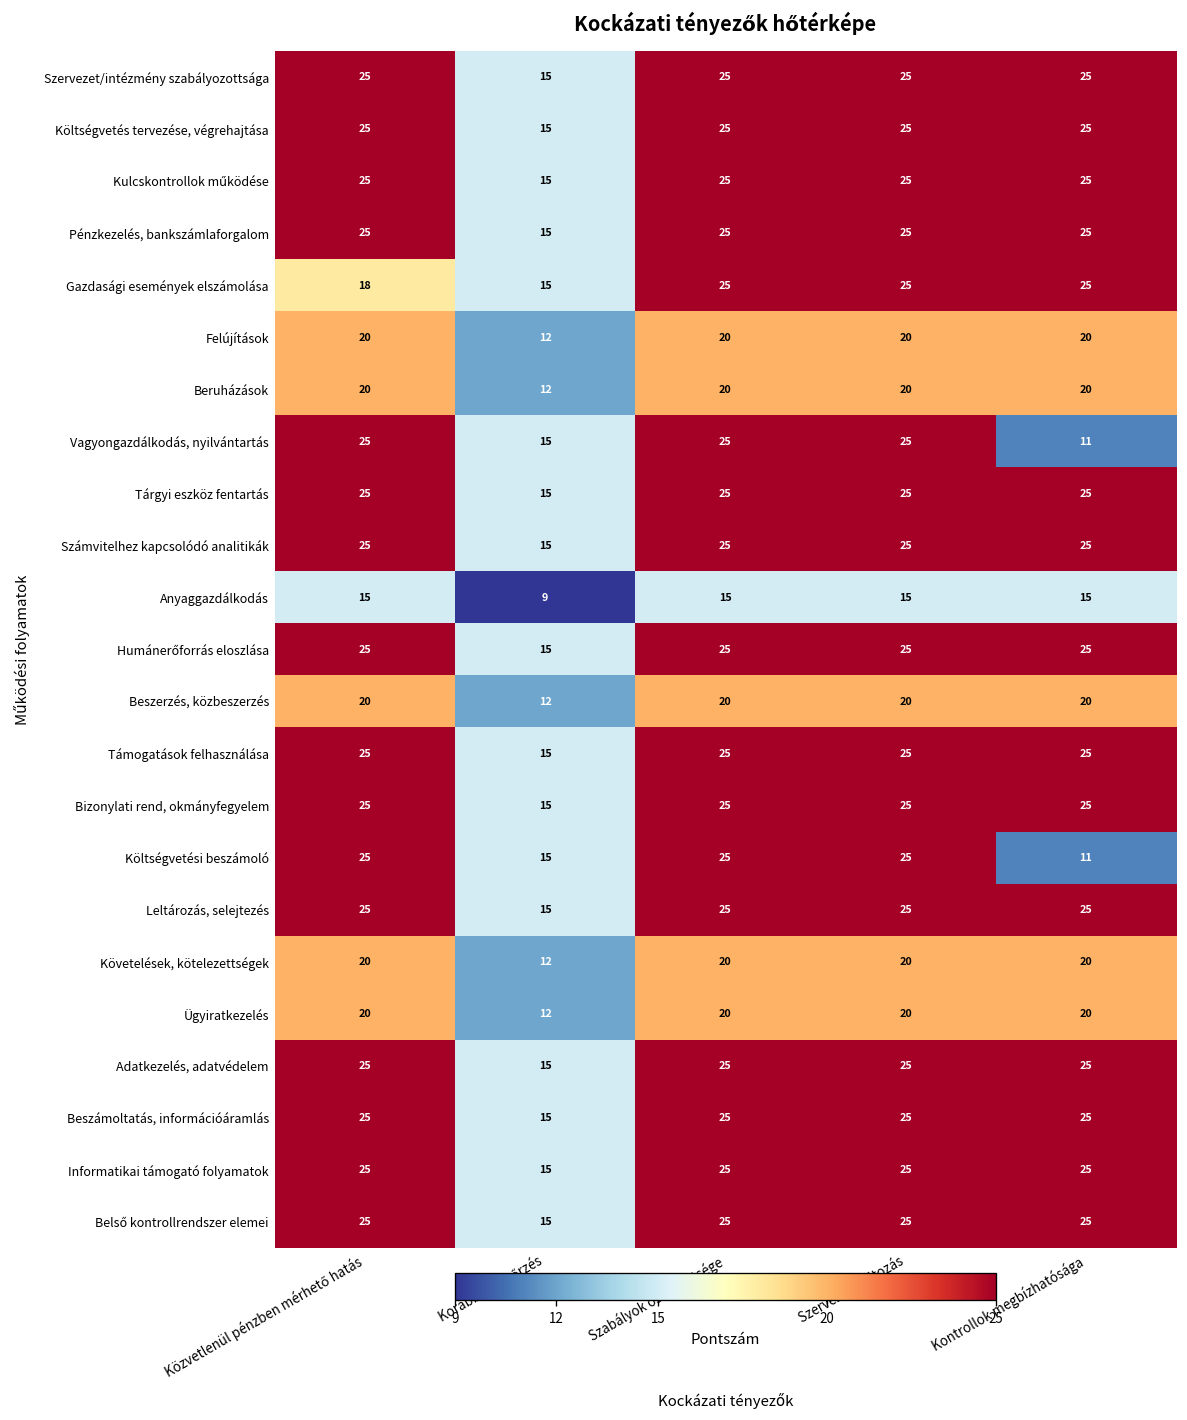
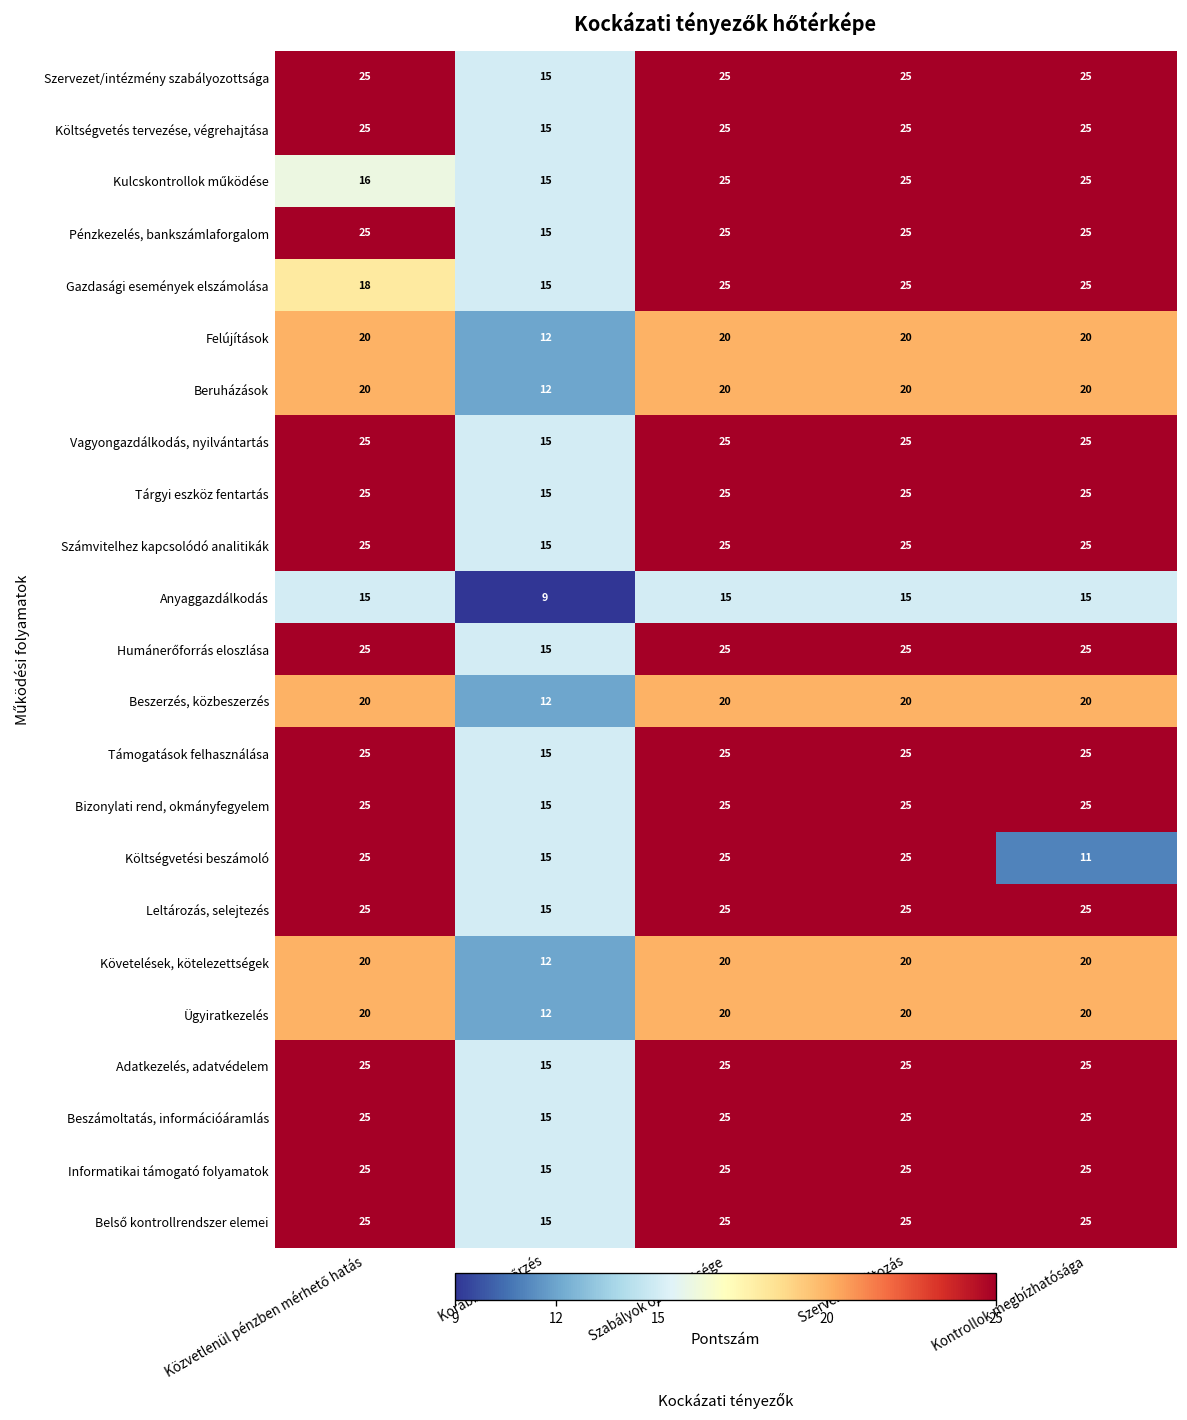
  {
    "Szervezet/intézmény szabályozottsága": {
      "Közvetlenül pénzben mérhető hatás": 25,
      "Kontrollok megbízhatósága": 25
    },
    "Költségvetés tervezése, végrehajtása": {
      "Közvetlenül pénzben mérhető hatás": 25,
      "Kontrollok megbízhatósága": 25
    },
    "Kulcskontrollok működése": {
-     "Közvetlenül pénzben mérhető hatás": 25,
+     "Közvetlenül pénzben mérhető hatás": 16,
      "Kontrollok megbízhatósága": 25
    },
    "Pénzkezelés, bankszámlaforgalom": {
      "Közvetlenül pénzben mérhető hatás": 25,
      "Kontrollok megbízhatósága": 25
    },
    "Gazdasági események elszámolása": {
      "Közvetlenül pénzben mérhető hatás": 18,
      "Kontrollok megbízhatósága": 25
    },
    "Felújítások": {
      "Közvetlenül pénzben mérhető hatás": 20,
      "Kontrollok megbízhatósága": 20
    },
    "Beruházások": {
      "Közvetlenül pénzben mérhető hatás": 20,
      "Kontrollok megbízhatósága": 20
    },
    "Vagyongazdálkodás, nyilvántartás": {
      "Közvetlenül pénzben mérhető hatás": 25,
-     "Kontrollok megbízhatósága": 11
+     "Kontrollok megbízhatósága": 25
    },
    "Tárgyi eszköz fentartás": {
      "Közvetlenül pénzben mérhető hatás": 25,
      "Kontrollok megbízhatósága": 25
    },
    "Számvitelhez kapcsolódó analitikák": {
      "Közvetlenül pénzben mérhető hatás": 25,
      "Kontrollok megbízhatósága": 25
    },
    "Anyaggazdálkodás": {
      "Közvetlenül pénzben mérhető hatás": 15,
      "Kontrollok megbízhatósága": 15
    },
    "Humánerőforrás eloszlása": {
      "Közvetlenül pénzben mérhető hatás": 25,
      "Kontrollok megbízhatósága": 25
    },
    "Beszerzés, közbeszerzés": {
      "Közvetlenül pénzben mérhető hatás": 20,
      "Kontrollok megbízhatósága": 20
    },
    "Támogatások felhasználása": {
      "Közvetlenül pénzben mérhető hatás": 25,
      "Kontrollok megbízhatósága": 25
    },
    "Bizonylati rend, okmányfegyelem": {
      "Közvetlenül pénzben mérhető hatás": 25,
      "Kontrollok megbízhatósága": 25
    },
    "Költségvetési beszámoló": {
      "Közvetlenül pénzben mérhető hatás": 25,
      "Kontrollok megbízhatósága": 11
    },
    "Leltározás, selejtezés": {
      "Közvetlenül pénzben mérhető hatás": 25,
      "Kontrollok megbízhatósága": 25
    },
    "Követelések, kötelezettségek": {
      "Közvetlenül pénzben mérhető hatás": 20,
      "Kontrollok megbízhatósága": 20
    },
    "Ügyiratkezelés": {
      "Közvetlenül pénzben mérhető hatás": 20,
      "Kontrollok megbízhatósága": 20
    },
    "Adatkezelés, adatvédelem": {
      "Közvetlenül pénzben mérhető hatás": 25,
      "Kontrollok megbízhatósága": 25
    },
    "Beszámoltatás, információáramlás": {
      "Közvetlenül pénzben mérhető hatás": 25,
      "Kontrollok megbízhatósága": 25
    },
    "Informatikai támogató folyamatok": {
      "Közvetlenül pénzben mérhető hatás": 25,
      "Kontrollok megbízhatósága": 25
    },
    "Belső kontrollrendszer elemei": {
      "Közvetlenül pénzben mérhető hatás": 25,
      "Kontrollok megbízhatósága": 25
    }
  }
